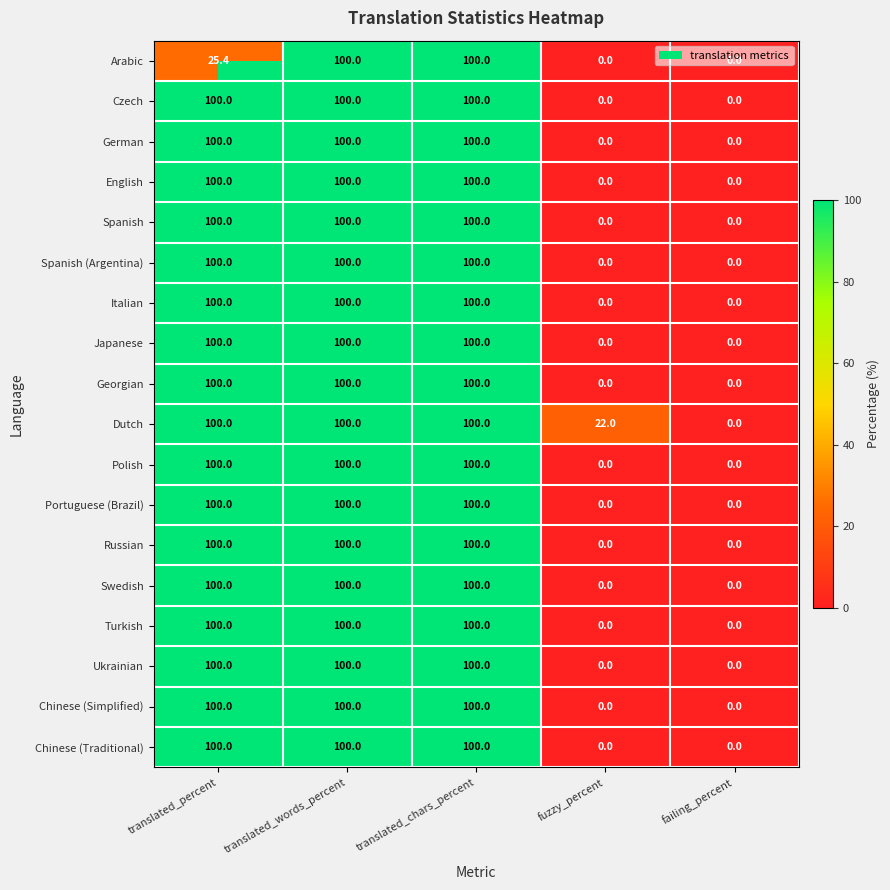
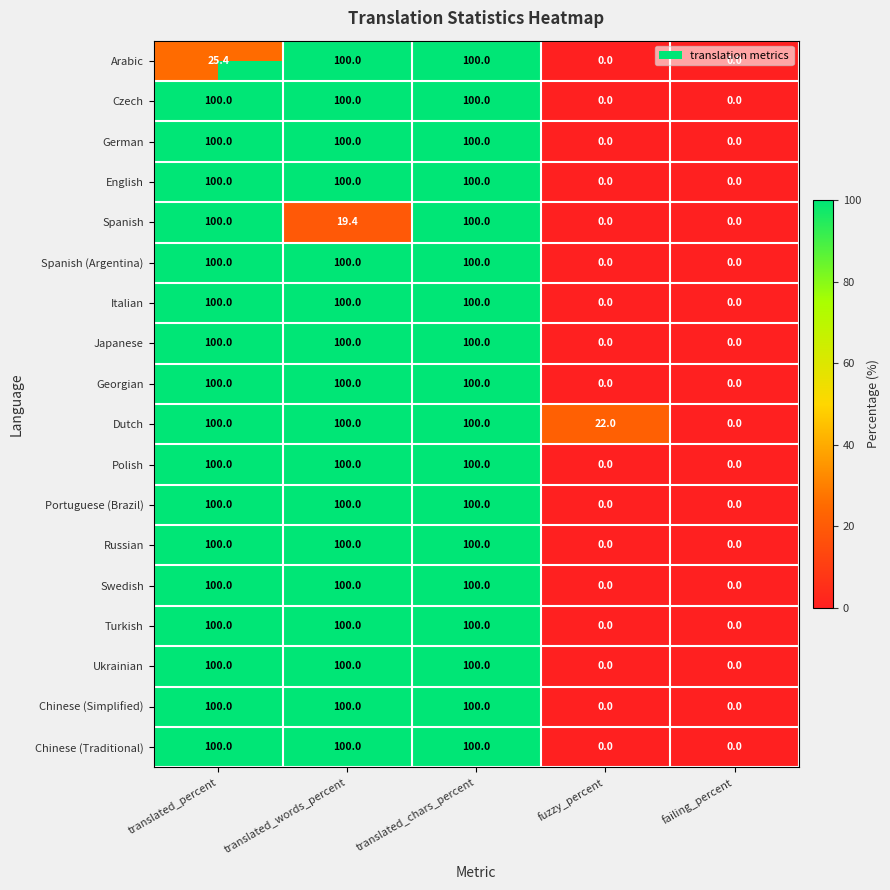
  {
    "Arabic": {
      "translated_chars_percent": 100.0,
      "fuzzy_percent": 0.0
    },
    "Czech": {
      "translated_chars_percent": 100.0,
      "fuzzy_percent": 0.0,
      "failing_percent": 0.0
    },
    "German": {
      "translated_percent": 100.0,
      "translated_words_percent": 100.0,
      "translated_chars_percent": 100.0,
      "fuzzy_percent": 0.0,
      "failing_percent": 0.0
    },
    "English": {
      "translated_percent": 100.0,
      "translated_words_percent": 100.0,
      "translated_chars_percent": 100.0,
      "fuzzy_percent": 0.0,
      "failing_percent": 0.0
    },
    "Spanish": {
      "translated_percent": 100.0,
-     "translated_words_percent": 100.0,
+     "translated_words_percent": 19.4,
      "translated_chars_percent": 100.0,
      "fuzzy_percent": 0.0,
      "failing_percent": 0.0
    },
    "Spanish (Argentina)": {
      "translated_percent": 100.0,
      "translated_words_percent": 100.0,
      "translated_chars_percent": 100.0,
      "fuzzy_percent": 0.0,
      "failing_percent": 0.0
    },
    "Italian": {
      "translated_percent": 100.0,
      "translated_words_percent": 100.0,
      "translated_chars_percent": 100.0,
      "fuzzy_percent": 0.0,
      "failing_percent": 0.0
    },
    "Japanese": {
      "translated_percent": 100.0,
      "translated_words_percent": 100.0,
      "translated_chars_percent": 100.0,
      "fuzzy_percent": 0.0,
      "failing_percent": 0.0
    },
    "Georgian": {
      "translated_percent": 100.0,
      "translated_words_percent": 100.0,
      "translated_chars_percent": 100.0,
      "fuzzy_percent": 0.0,
      "failing_percent": 0.0
    },
    "Dutch": {
      "translated_percent": 100.0,
      "translated_words_percent": 100.0,
      "translated_chars_percent": 100.0,
      "fuzzy_percent": 22.0,
      "failing_percent": 0.0
    },
    "Polish": {
      "translated_percent": 100.0,
      "translated_words_percent": 100.0,
      "translated_chars_percent": 100.0,
      "fuzzy_percent": 0.0,
      "failing_percent": 0.0
    },
    "Portuguese (Brazil)": {
      "translated_percent": 100.0,
      "translated_words_percent": 100.0,
      "translated_chars_percent": 100.0,
      "fuzzy_percent": 0.0,
      "failing_percent": 0.0
    },
    "Russian": {
      "translated_percent": 100.0,
      "translated_words_percent": 100.0,
      "translated_chars_percent": 100.0,
      "fuzzy_percent": 0.0,
      "failing_percent": 0.0
    },
    "Swedish": {
      "translated_percent": 100.0,
      "translated_words_percent": 100.0,
      "translated_chars_percent": 100.0,
      "fuzzy_percent": 0.0,
      "failing_percent": 0.0
    },
    "Turkish": {
      "translated_percent": 100.0,
      "translated_words_percent": 100.0,
      "translated_chars_percent": 100.0,
      "fuzzy_percent": 0.0,
      "failing_percent": 0.0
    },
    "Ukrainian": {
      "translated_percent": 100.0,
      "translated_words_percent": 100.0,
      "translated_chars_percent": 100.0,
      "fuzzy_percent": 0.0,
      "failing_percent": 0.0
    },
    "Chinese (Simplified)": {
      "translated_percent": 100.0,
      "translated_words_percent": 100.0,
      "translated_chars_percent": 100.0,
      "fuzzy_percent": 0.0,
      "failing_percent": 0.0
    },
    "Chinese (Traditional)": {
      "translated_percent": 100.0,
      "translated_words_percent": 100.0,
      "translated_chars_percent": 100.0,
      "fuzzy_percent": 0.0,
      "failing_percent": 0.0
    }
  }
